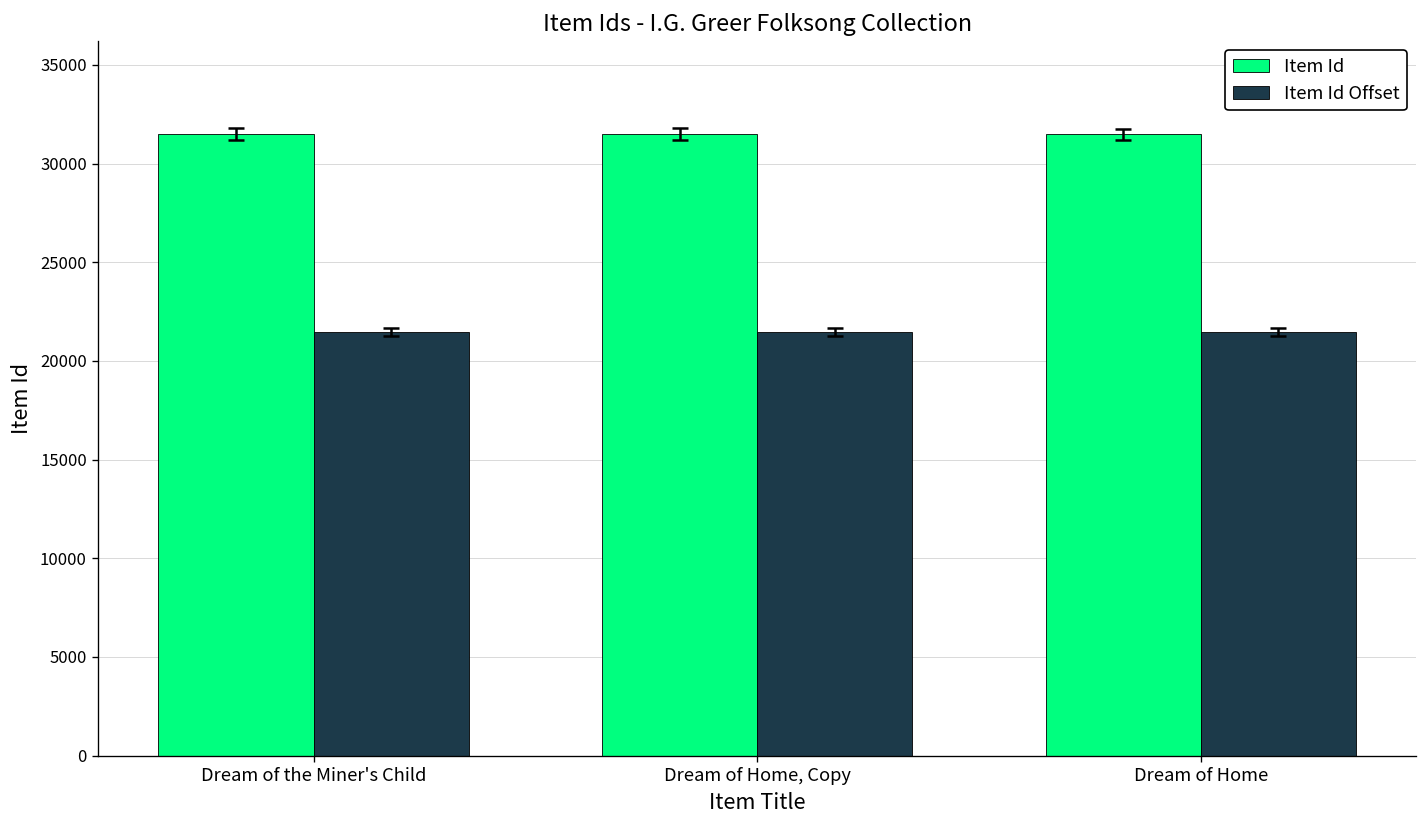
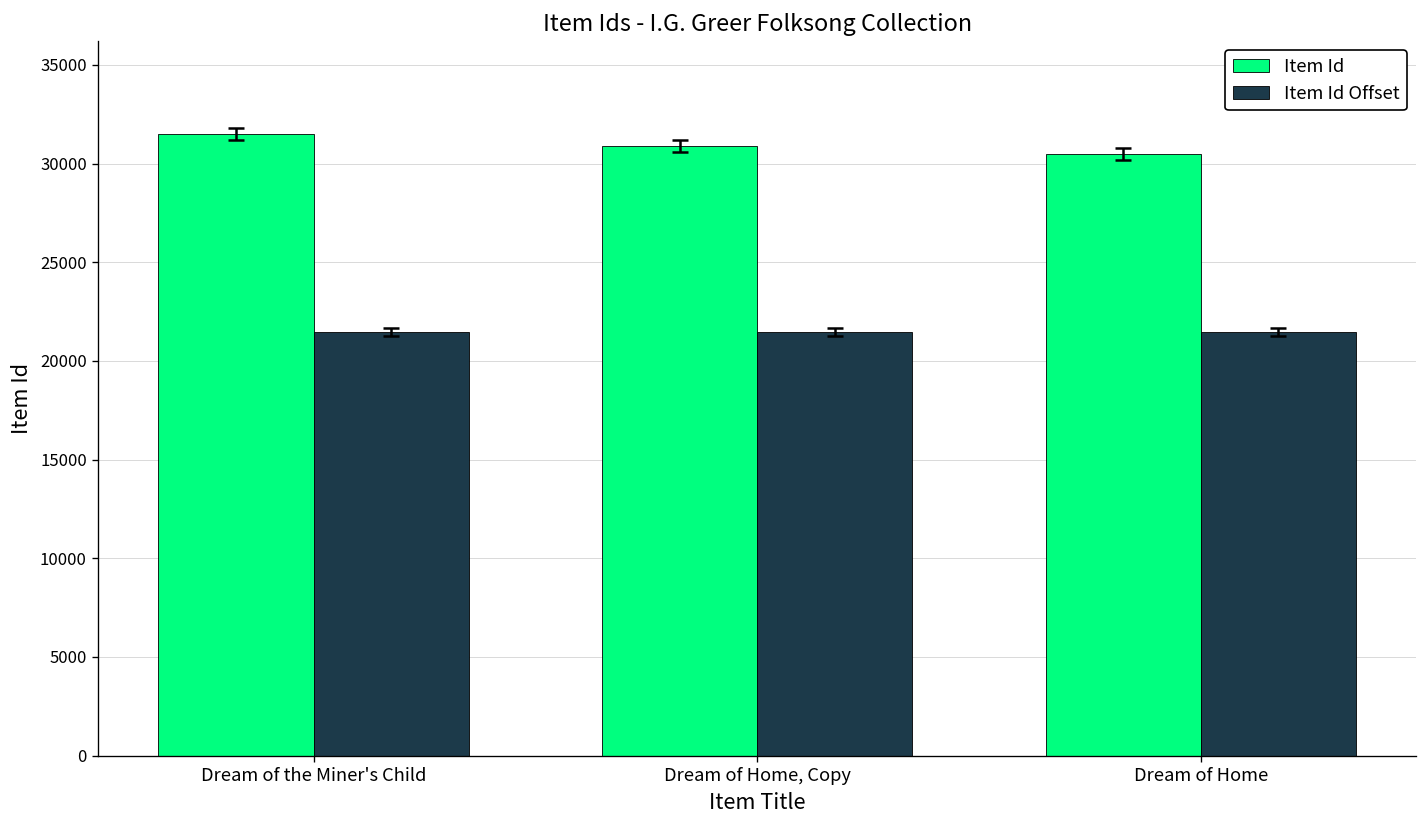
  {
    "Item Id": {
      "Dream of the Miner's Child": 31500,
-     "Dream of Home, Copy": 31500,
-     "Dream of Home": 31500
+     "Dream of Home, Copy": 30900,
+     "Dream of Home": 30500
    },
    "Item Id Offset": {
      "Dream of the Miner's Child": 21500,
      "Dream of Home, Copy": 21500,
      "Dream of Home": 21500
    }
  }
